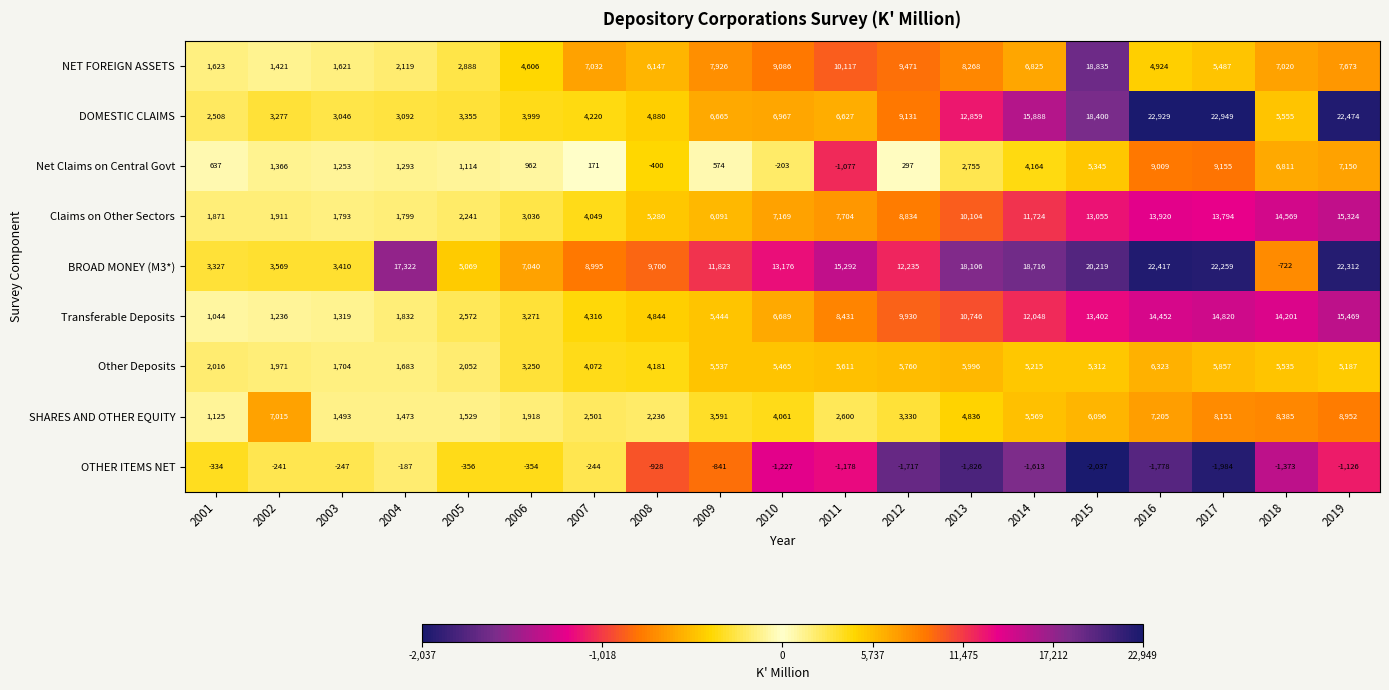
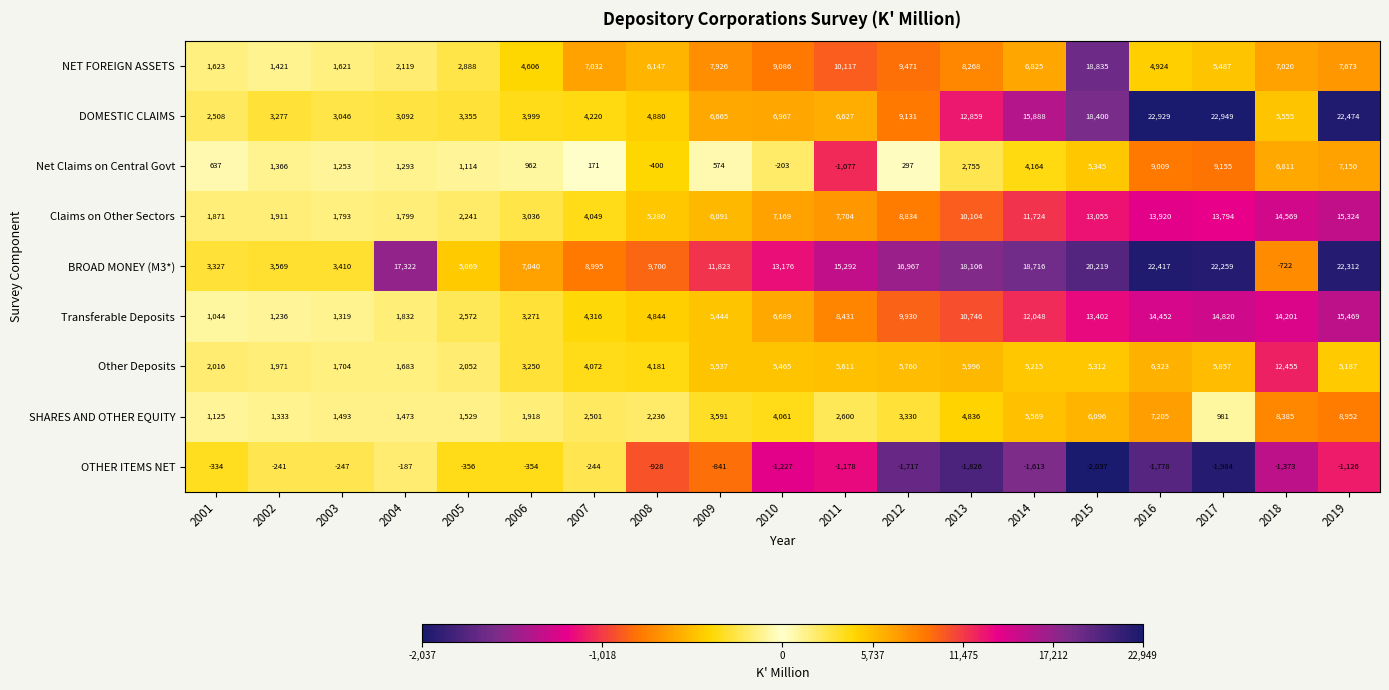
  {
    "NET FOREIGN ASSETS": {
      "2001": "1,623",
      "2002": "1,421",
      "2003": "1,621",
      "2004": "2,119",
      "2005": "2,888",
      "2006": "4,606",
      "2007": "7,032",
      "2008": "6,147",
      "2009": "7,926",
      "2010": "9,086",
      "2011": "10,117",
      "2012": "9,471",
      "2013": "8,268",
      "2014": "6,825",
      "2015": "18,835",
      "2016": "4,924",
      "2017": "5,487",
      "2018": "7,020",
      "2019": "7,673"
    },
    "DOMESTIC CLAIMS": {
      "2001": "2,508",
      "2002": "3,277",
      "2003": "3,046",
      "2004": "3,092",
      "2005": "3,355",
      "2006": "3,999",
      "2007": "4,220",
      "2008": "4,880",
      "2009": "6,665",
      "2010": "6,967",
      "2011": "6,627",
      "2012": "9,131",
      "2013": "12,859",
      "2014": "15,888",
      "2015": "18,400",
      "2016": "22,929",
      "2017": "22,949",
      "2018": "5,555",
      "2019": "22,474"
    },
    "Net Claims on Central Govt": {
      "2001": "637",
      "2002": "1,366",
      "2003": "1,253",
      "2004": "1,293",
      "2005": "1,114",
      "2006": "962",
      "2007": "171",
      "2008": "-400",
      "2009": "574",
      "2010": "-203",
      "2011": "-1,077",
      "2012": "297",
      "2013": "2,755",
      "2014": "4,164",
      "2015": "5,345",
      "2016": "9,009",
      "2017": "9,155",
      "2018": "6,811",
      "2019": "7,150"
    },
    "Claims on Other Sectors": {
      "2001": "1,871",
      "2002": "1,911",
      "2003": "1,793",
      "2004": "1,799",
      "2005": "2,241",
      "2006": "3,036",
      "2007": "4,049",
      "2008": "5,280",
      "2009": "6,091",
      "2010": "7,169",
      "2011": "7,704",
      "2012": "8,834",
      "2013": "10,104",
      "2014": "11,724",
      "2015": "13,055",
      "2016": "13,920",
      "2017": "13,794",
      "2018": "14,569",
      "2019": "15,324"
    },
    "BROAD MONEY (M3*)": {
      "2001": "3,327",
      "2002": "3,569",
      "2003": "3,410",
      "2004": "17,322",
      "2005": "5,069",
      "2006": "7,040",
      "2007": "8,995",
      "2008": "9,700",
      "2009": "11,823",
      "2010": "13,176",
      "2011": "15,292",
-     "2012": "12,235",
+     "2012": "16,967",
      "2013": "18,106",
      "2014": "18,716",
      "2015": "20,219",
      "2016": "22,417",
      "2017": "22,259",
      "2018": "-722",
      "2019": "22,312"
    },
    "Transferable Deposits": {
      "2001": "1,044",
      "2002": "1,236",
      "2003": "1,319",
      "2004": "1,832",
      "2005": "2,572",
      "2006": "3,271",
      "2007": "4,316",
      "2008": "4,844",
      "2009": "5,444",
      "2010": "6,689",
      "2011": "8,431",
      "2012": "9,930",
      "2013": "10,746",
      "2014": "12,048",
      "2015": "13,402",
      "2016": "14,452",
      "2017": "14,820",
      "2018": "14,201",
      "2019": "15,469"
    },
    "Other Deposits": {
      "2001": "2,016",
      "2002": "1,971",
      "2003": "1,704",
      "2004": "1,683",
      "2005": "2,052",
      "2006": "3,250",
      "2007": "4,072",
      "2008": "4,181",
      "2009": "5,537",
      "2010": "5,465",
      "2011": "5,611",
      "2012": "5,760",
      "2013": "5,996",
      "2014": "5,215",
      "2015": "5,312",
      "2016": "6,323",
      "2017": "5,857",
-     "2018": "5,535",
+     "2018": "12,455",
      "2019": "5,187"
    },
    "SHARES AND OTHER EQUITY": {
      "2001": "1,125",
-     "2002": "7,015",
+     "2002": "1,333",
      "2003": "1,493",
      "2004": "1,473",
      "2005": "1,529",
      "2006": "1,918",
      "2007": "2,501",
      "2008": "2,236",
      "2009": "3,591",
      "2010": "4,061",
      "2011": "2,600",
      "2012": "3,330",
      "2013": "4,836",
      "2014": "5,569",
      "2015": "6,096",
      "2016": "7,205",
-     "2017": "8,151",
+     "2017": "981",
      "2018": "8,385",
      "2019": "8,952"
    },
    "OTHER ITEMS NET": {
      "2001": "-334",
      "2002": "-241",
      "2003": "-247",
      "2004": "-187",
      "2005": "-356",
      "2006": "-354",
      "2007": "-244",
      "2008": "-928",
      "2009": "-841",
      "2010": "-1,227",
      "2011": "-1,178",
      "2012": "-1,717",
      "2013": "-1,826",
      "2014": "-1,613",
      "2015": "-2,037",
      "2016": "-1,778",
      "2017": "-1,984",
      "2018": "-1,373",
      "2019": "-1,126"
    }
  }
